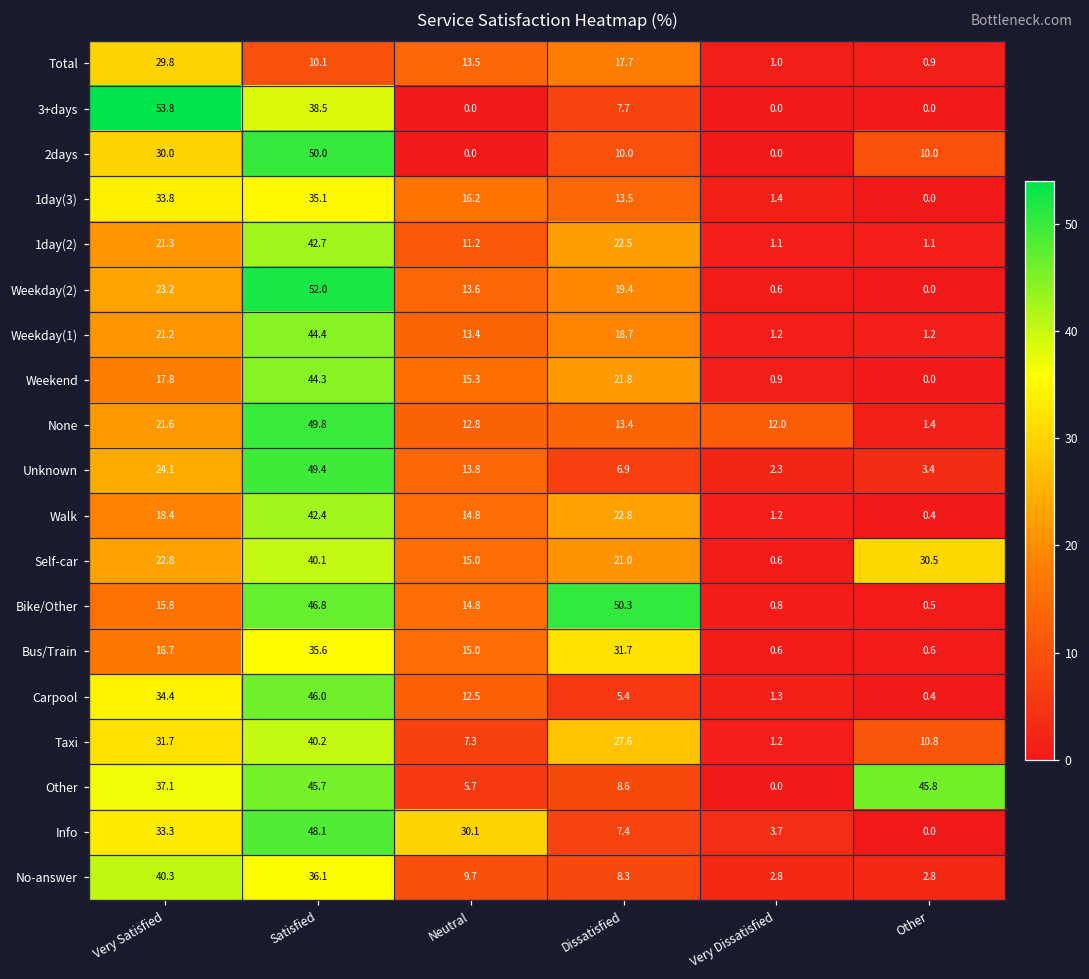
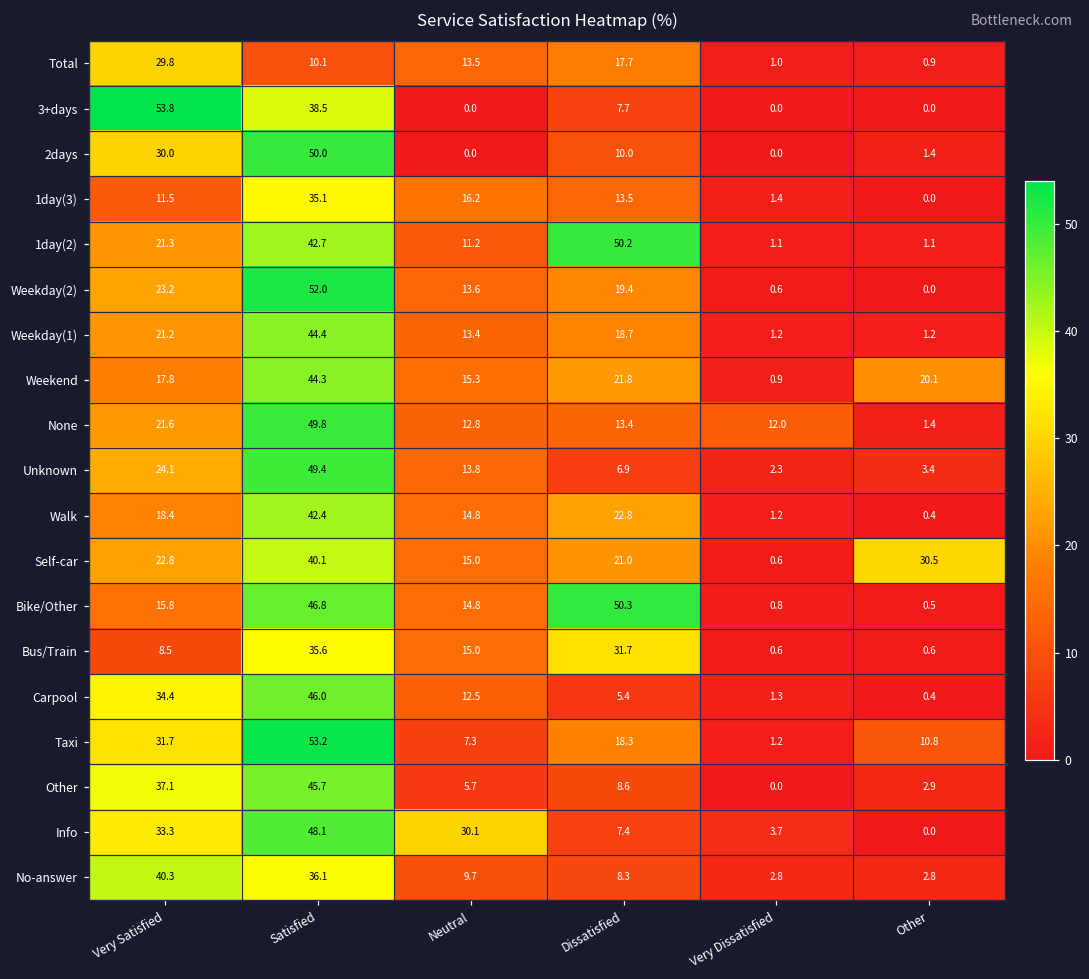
  {
    "Total": {
      "Very Satisfied": 29.8,
      "Satisfied": 10.1,
      "Neutral": 13.5,
      "Dissatisfied": 17.7,
      "Very Dissatisfied": 1.0,
      "Other": 0.9
    },
    "3+days": {
      "Very Satisfied": 53.8,
      "Satisfied": 38.5,
      "Neutral": 0.0,
      "Dissatisfied": 7.7,
      "Very Dissatisfied": 0.0,
      "Other": 0.0
    },
    "2days": {
      "Very Satisfied": 30.0,
      "Satisfied": 50.0,
      "Neutral": 0.0,
      "Dissatisfied": 10.0,
      "Very Dissatisfied": 0.0,
-     "Other": 10.0
+     "Other": 1.4
    },
    "1day(3)": {
-     "Very Satisfied": 33.8,
+     "Very Satisfied": 11.5,
      "Satisfied": 35.1,
      "Neutral": 16.2,
      "Dissatisfied": 13.5,
      "Very Dissatisfied": 1.4,
      "Other": 0.0
    },
    "1day(2)": {
      "Very Satisfied": 21.3,
      "Satisfied": 42.7,
      "Neutral": 11.2,
-     "Dissatisfied": 22.5,
+     "Dissatisfied": 50.2,
      "Very Dissatisfied": 1.1,
      "Other": 1.1
    },
    "Weekday(2)": {
      "Very Satisfied": 23.2,
      "Satisfied": 52.0,
      "Neutral": 13.6,
      "Dissatisfied": 19.4,
      "Very Dissatisfied": 0.6,
      "Other": 0.0
    },
    "Weekday(1)": {
      "Very Satisfied": 21.2,
      "Satisfied": 44.4,
      "Neutral": 13.4,
      "Dissatisfied": 18.7,
      "Very Dissatisfied": 1.2,
      "Other": 1.2
    },
    "Weekend": {
      "Very Satisfied": 17.8,
      "Satisfied": 44.3,
      "Neutral": 15.3,
      "Dissatisfied": 21.8,
      "Very Dissatisfied": 0.9,
-     "Other": 0.0
+     "Other": 20.1
    },
    "None": {
      "Very Satisfied": 21.6,
      "Satisfied": 49.8,
      "Neutral": 12.8,
      "Dissatisfied": 13.4,
      "Very Dissatisfied": 12.0,
      "Other": 1.4
    },
    "Unknown": {
      "Very Satisfied": 24.1,
      "Satisfied": 49.4,
      "Neutral": 13.8,
      "Dissatisfied": 6.9,
      "Very Dissatisfied": 2.3,
      "Other": 3.4
    },
    "Walk": {
      "Very Satisfied": 18.4,
      "Satisfied": 42.4,
      "Neutral": 14.8,
      "Dissatisfied": 22.8,
      "Very Dissatisfied": 1.2,
      "Other": 0.4
    },
    "Self-car": {
      "Very Satisfied": 22.8,
      "Satisfied": 40.1,
      "Neutral": 15.0,
      "Dissatisfied": 21.0,
      "Very Dissatisfied": 0.6,
      "Other": 30.5
    },
    "Bike/Other": {
      "Very Satisfied": 15.8,
      "Satisfied": 46.8,
      "Neutral": 14.8,
      "Dissatisfied": 50.3,
      "Very Dissatisfied": 0.8,
      "Other": 0.5
    },
    "Bus/Train": {
-     "Very Satisfied": 16.7,
+     "Very Satisfied": 8.5,
      "Satisfied": 35.6,
      "Neutral": 15.0,
      "Dissatisfied": 31.7,
      "Very Dissatisfied": 0.6,
      "Other": 0.6
    },
    "Carpool": {
      "Very Satisfied": 34.4,
      "Satisfied": 46.0,
      "Neutral": 12.5,
      "Dissatisfied": 5.4,
      "Very Dissatisfied": 1.3,
      "Other": 0.4
    },
    "Taxi": {
      "Very Satisfied": 31.7,
-     "Satisfied": 40.2,
+     "Satisfied": 53.2,
      "Neutral": 7.3,
-     "Dissatisfied": 27.6,
+     "Dissatisfied": 18.3,
      "Very Dissatisfied": 1.2,
      "Other": 10.8
    },
    "Other": {
      "Very Satisfied": 37.1,
      "Satisfied": 45.7,
      "Neutral": 5.7,
      "Dissatisfied": 8.6,
      "Very Dissatisfied": 0.0,
-     "Other": 45.8
+     "Other": 2.9
    },
    "Info": {
      "Very Satisfied": 33.3,
      "Satisfied": 48.1,
      "Neutral": 30.1,
      "Dissatisfied": 7.4,
      "Very Dissatisfied": 3.7,
      "Other": 0.0
    },
    "No-answer": {
      "Very Satisfied": 40.3,
      "Satisfied": 36.1,
      "Neutral": 9.7,
      "Dissatisfied": 8.3,
      "Very Dissatisfied": 2.8,
      "Other": 2.8
    }
  }
